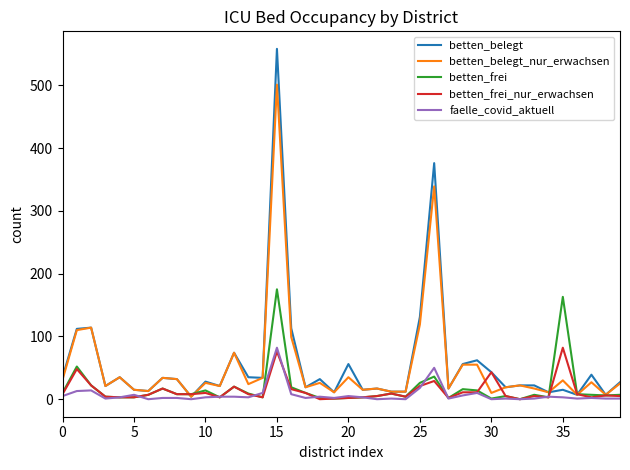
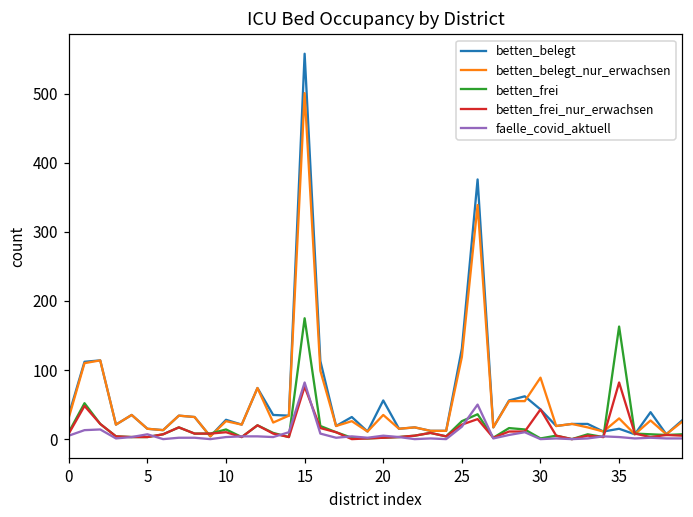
  {
    "betten_belegt": {
      "15": 560,
      "20": 60,
      "25": 130,
      "35": 20
    },
    "betten_belegt_nur_erwachsen": {
      "15": 500,
      "20": 40,
      "25": 120,
-     "30": 10,
+     "30": 90,
      "35": 30
    },
    "betten_frei": {
      "15": 180,
      "25": 30,
      "35": 160
    },
    "betten_frei_nur_erwachsen": {
      "15": 80,
      "35": 80
    },
    "faelle_covid_aktuell": {
      "10": 0,
      "15": 80,
      "35": 0
    }
  }
